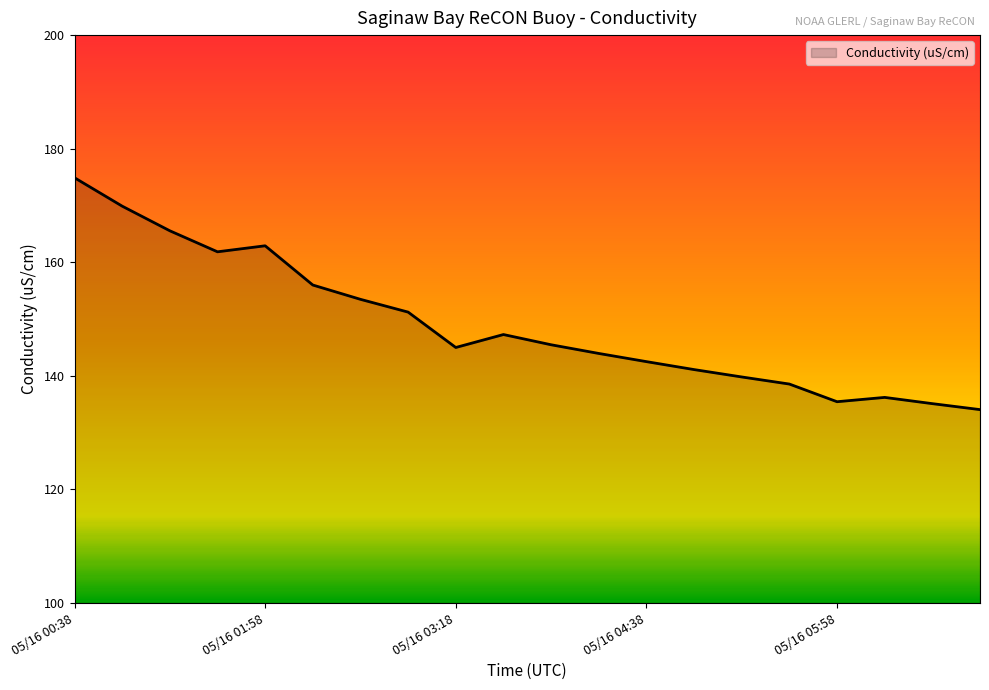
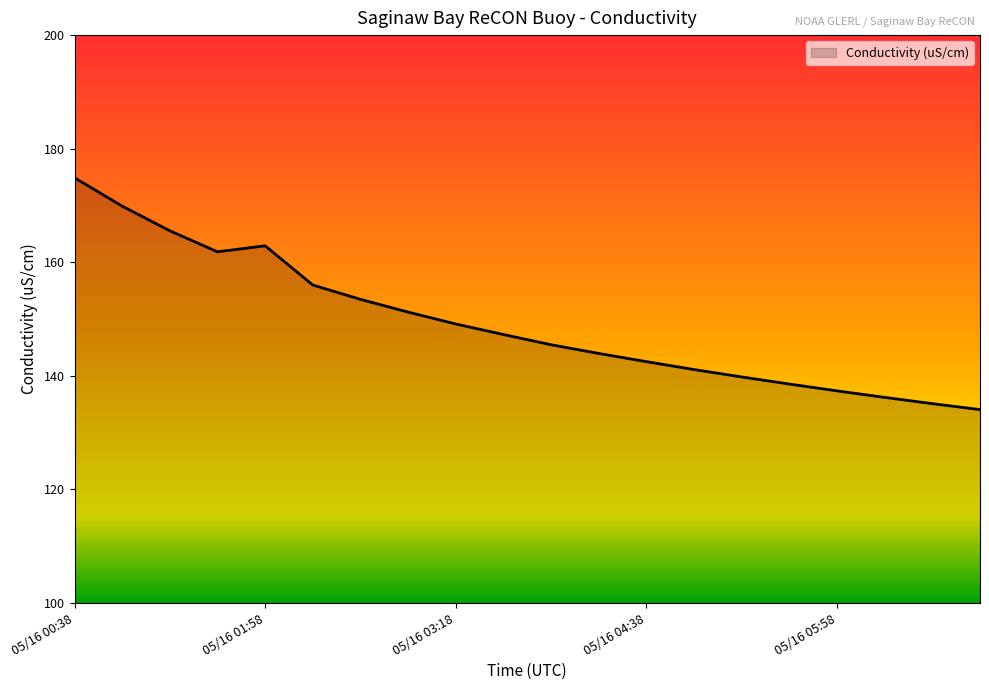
  {
    "05/16 00:38": 175,
    "05/16 01:58": 163,
-   "05/16 03:18": 145,
+   "05/16 03:18": 149,
    "05/16 04:38": 143,
-   "05/16 05:58": 135
+   "05/16 05:58": 137
  }
